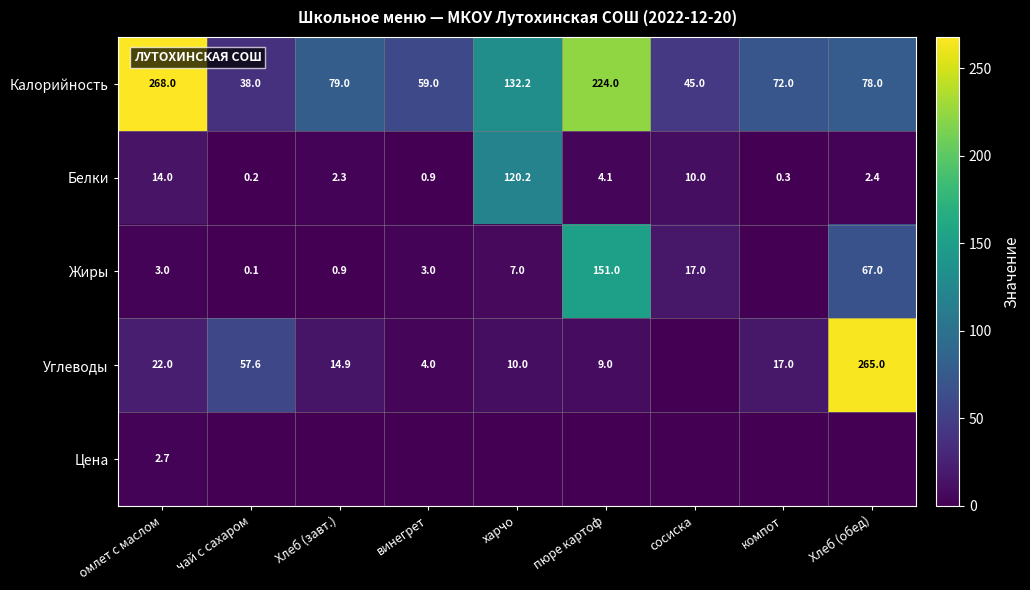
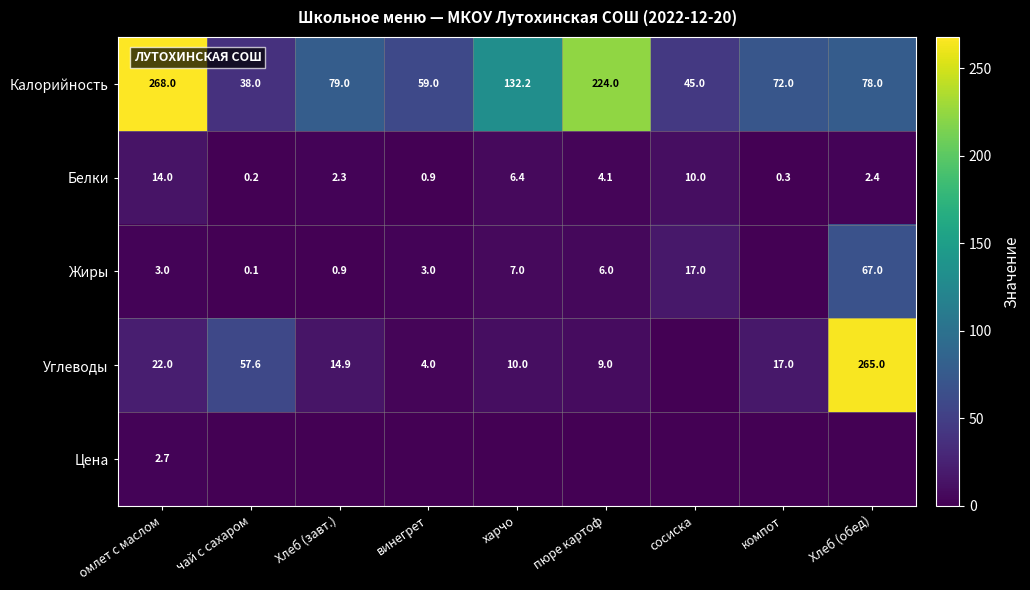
  {
    "Калорийность": {
      "омлет с маслом": 268.0,
      "чай с сахаром": 38.0,
      "Хлеб (завт.)": 79.0,
      "винегрет": 59.0,
      "харчо": 132.2,
      "пюре картоф": 224.0,
      "сосиска": 45.0,
      "компот": 72.0,
      "Хлеб (обед)": 78.0
    },
    "Белки": {
      "омлет с маслом": 14.0,
      "чай с сахаром": 0.2,
      "Хлеб (завт.)": 2.3,
      "винегрет": 0.9,
-     "харчо": 120.2,
+     "харчо": 6.4,
      "пюре картоф": 4.1,
      "сосиска": 10.0,
      "компот": 0.3,
      "Хлеб (обед)": 2.4
    },
    "Жиры": {
      "омлет с маслом": 3.0,
      "чай с сахаром": 0.1,
      "Хлеб (завт.)": 0.9,
      "винегрет": 3.0,
      "харчо": 7.0,
-     "пюре картоф": 151.0,
+     "пюре картоф": 6.0,
      "сосиска": 17.0,
      "Хлеб (обед)": 67.0
    },
    "Углеводы": {
      "омлет с маслом": 22.0,
      "чай с сахаром": 57.6,
      "Хлеб (завт.)": 14.9,
      "винегрет": 4.0,
      "харчо": 10.0,
      "пюре картоф": 9.0,
      "компот": 17.0,
      "Хлеб (обед)": 265.0
    },
    "Цена": {
      "омлет с маслом": 2.7
    }
  }
